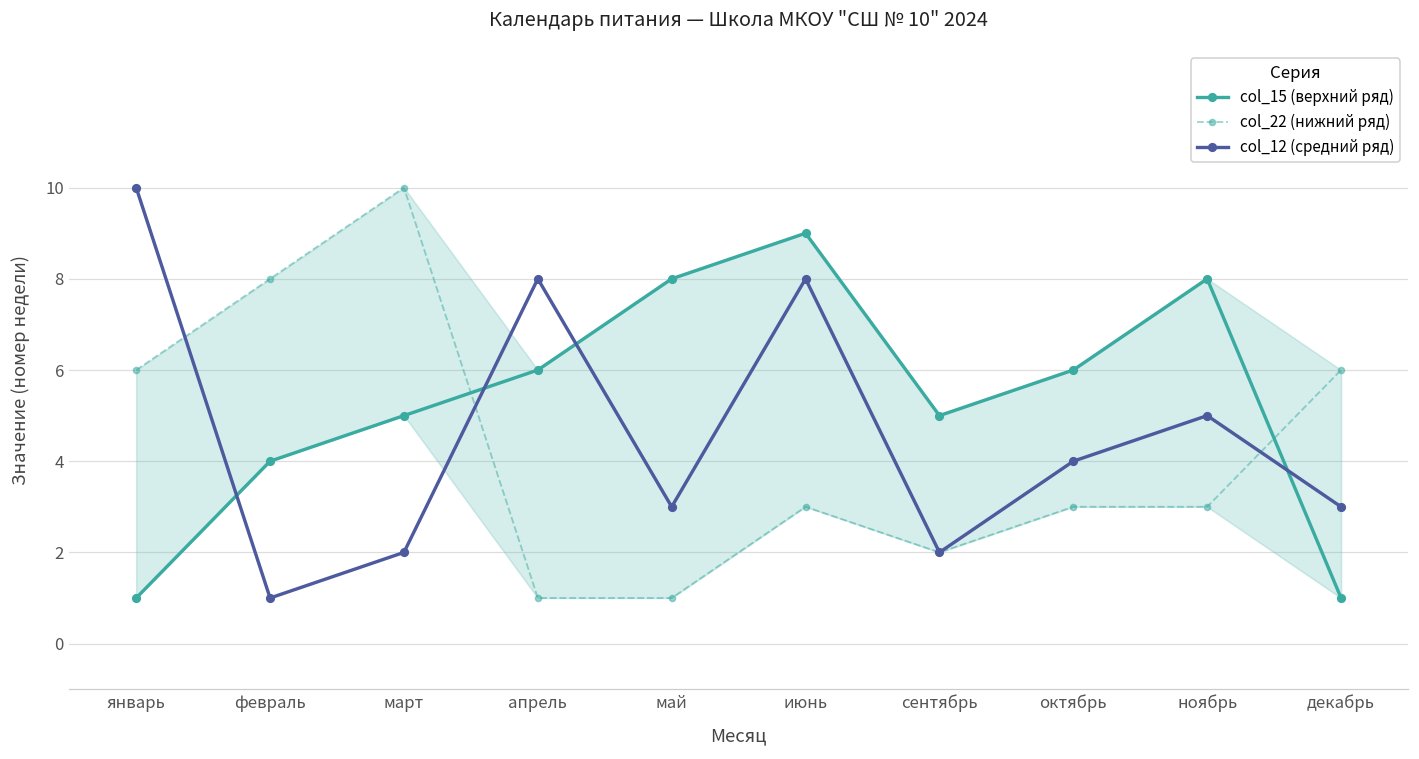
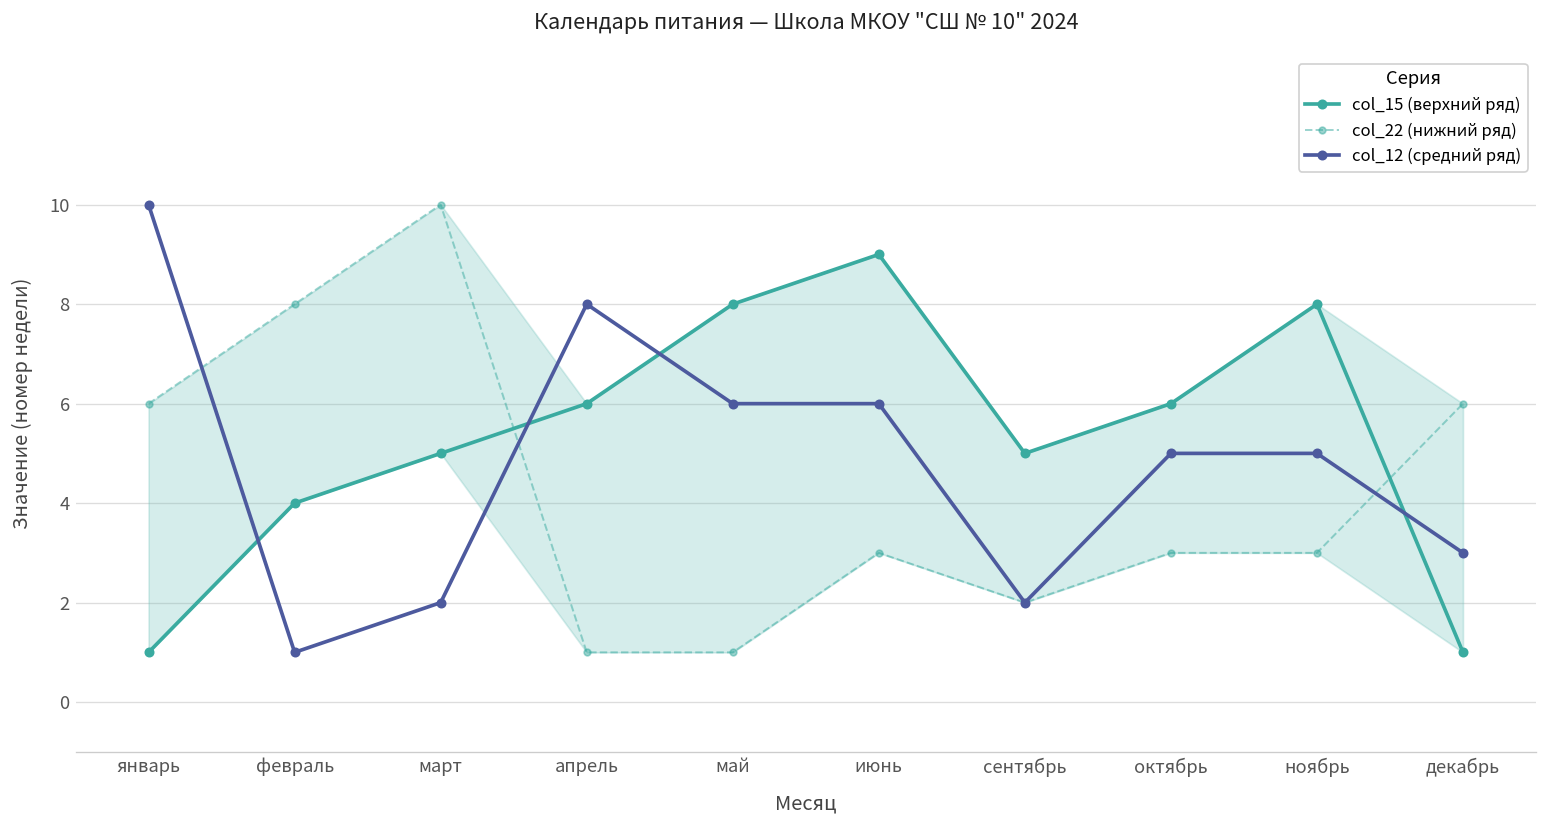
  {
    "col_12 (средний ряд)": {
      "январь": 10,
      "февраль": 1,
      "март": 2,
      "апрель": 8,
-     "май": 3,
-     "июнь": 8,
-     "октябрь": 4,
+     "май": 6,
+     "июнь": 6,
+     "октябрь": 5,
      "ноябрь": 5,
      "декабрь": 3
    }
  }
